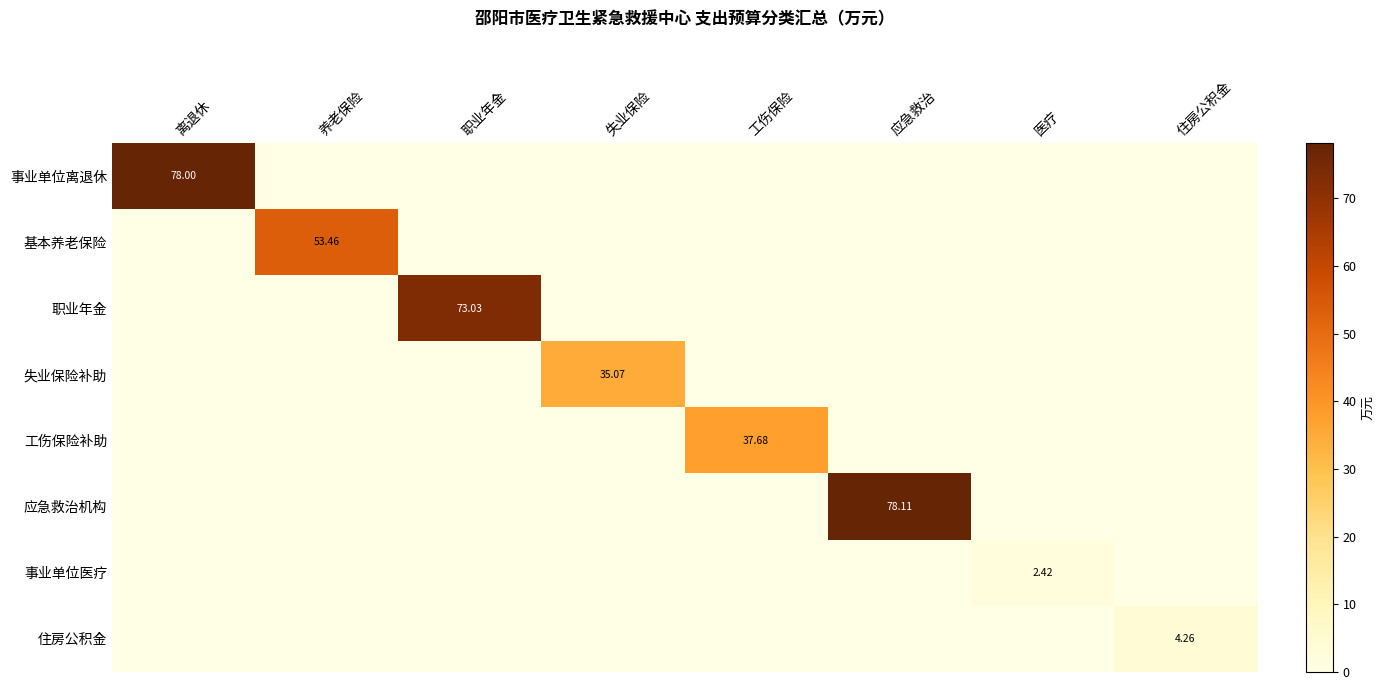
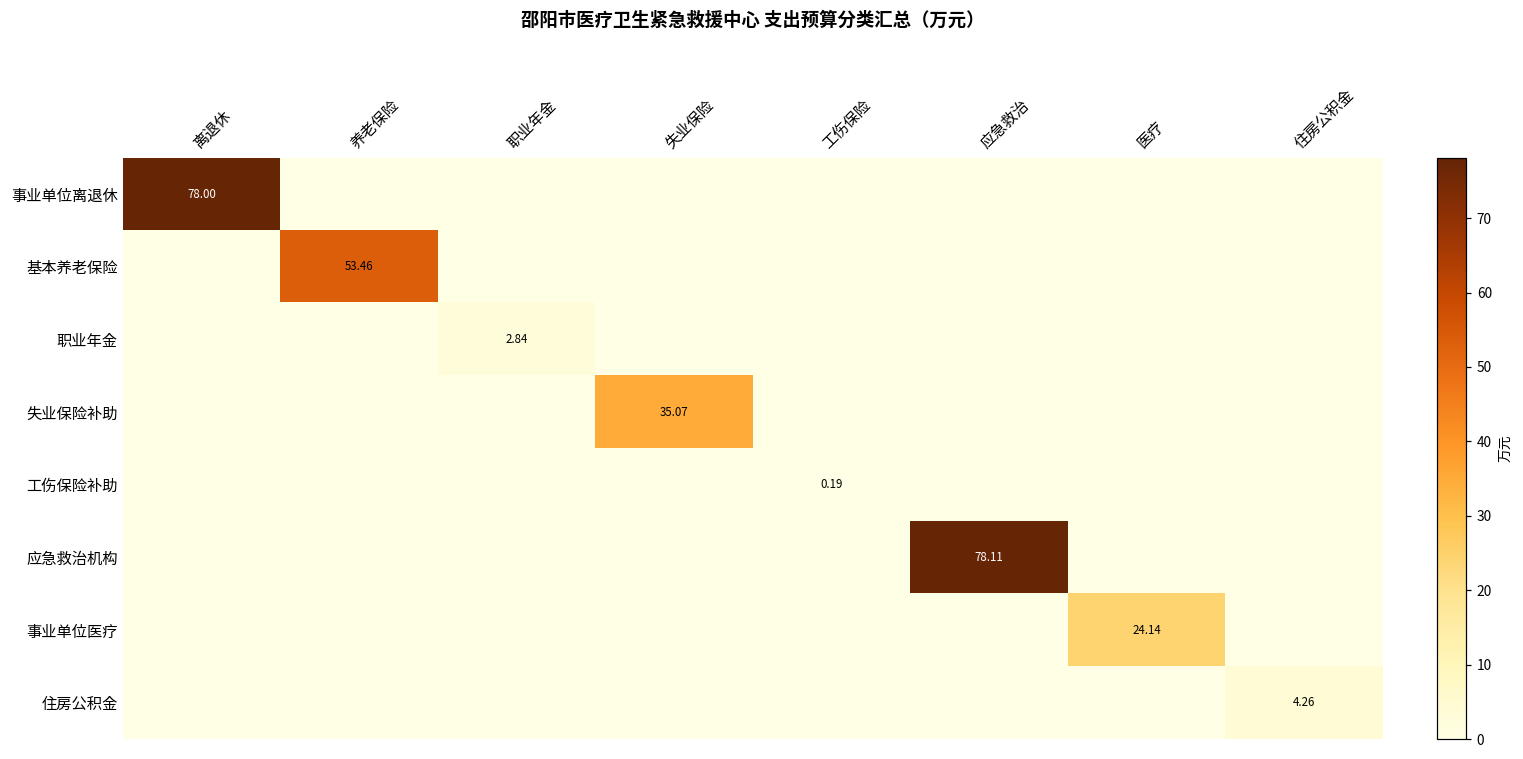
  {
    "事业单位离退休": {
      "离退休": 78.00
    },
    "基本养老保险": {
      "养老保险": 53.46
    },
    "职业年金": {
-     "职业年金": 73.03
+     "职业年金": 2.84
    },
    "失业保险补助": {
      "失业保险": 35.07
    },
    "工伤保险补助": {
-     "工伤保险": 37.68
+     "工伤保险": 0.19
    },
    "应急救治机构": {
      "应急救治": 78.11
    },
    "事业单位医疗": {
-     "医疗": 2.42
+     "医疗": 24.14
    },
    "住房公积金": {
      "住房公积金": 4.26
    }
  }
